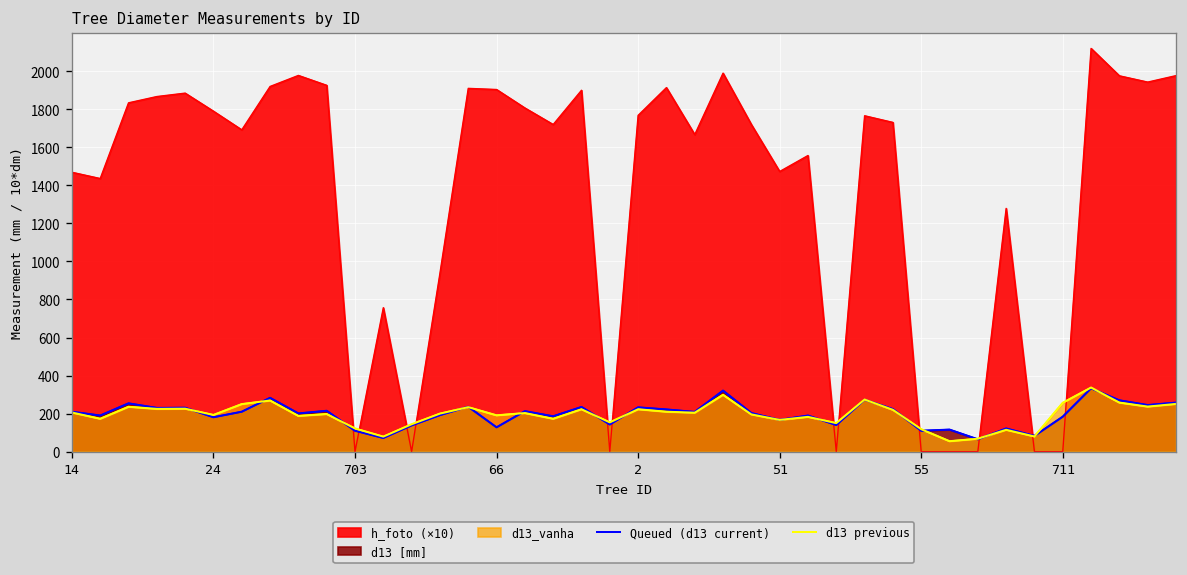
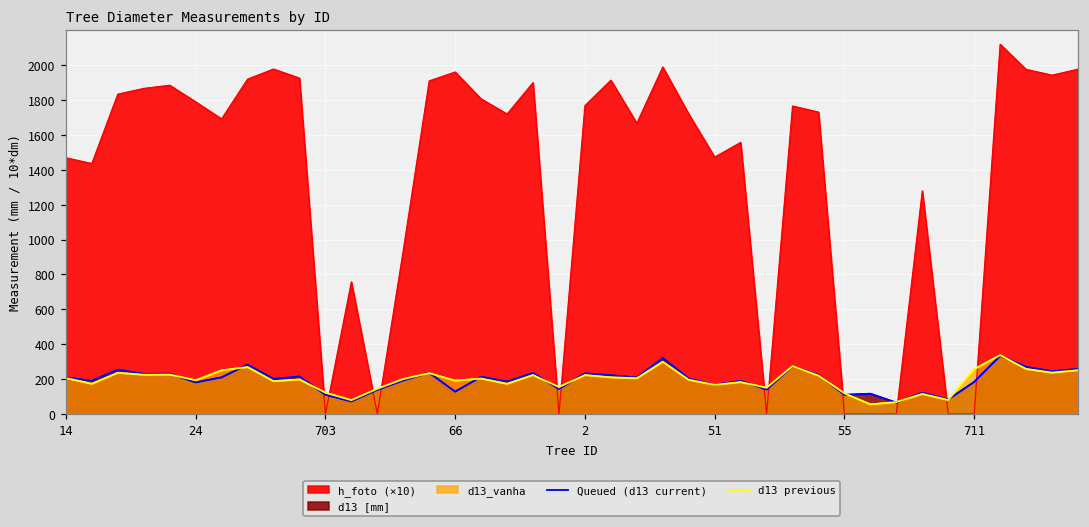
  {
    "h_foto (×10)": {
      "703": 0,
-     "66": 1900,
+     "66": 1960,
      "51": 1470,
      "55": 0,
      "711": 0
    },
    "d13 [mm]": {
      "66": 130,
      "711": 180
    },
    "d13_vanha": {
      "66": 190,
      "711": 260
    }
  }
